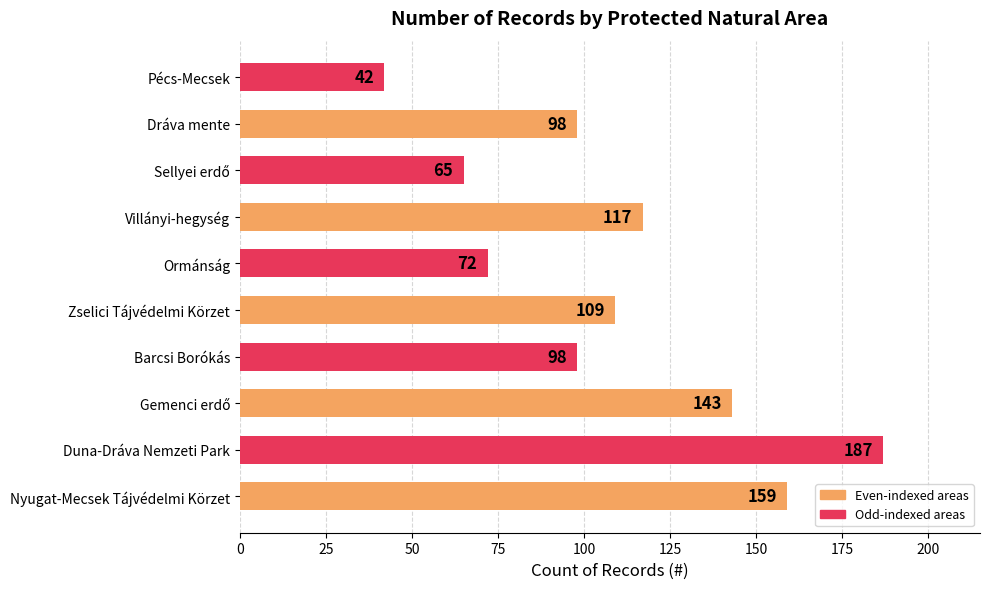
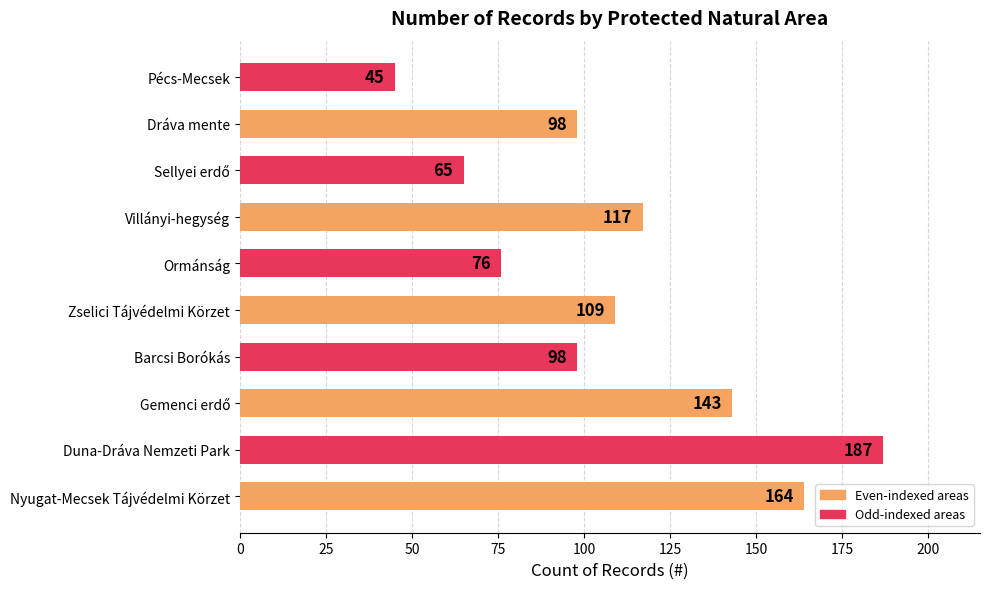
  {
-   "Pécs-Mecsek": 42,
+   "Pécs-Mecsek": 45,
    "Dráva mente": 98,
    "Sellyei erdő": 65,
    "Villányi-hegység": 117,
-   "Ormánság": 72,
+   "Ormánság": 76,
    "Zselici Tájvédelmi Körzet": 109,
    "Barcsi Borókás": 98,
    "Gemenci erdő": 143,
    "Duna-Dráva Nemzeti Park": 187,
-   "Nyugat-Mecsek Tájvédelmi Körzet": 159
+   "Nyugat-Mecsek Tájvédelmi Körzet": 164
  }
